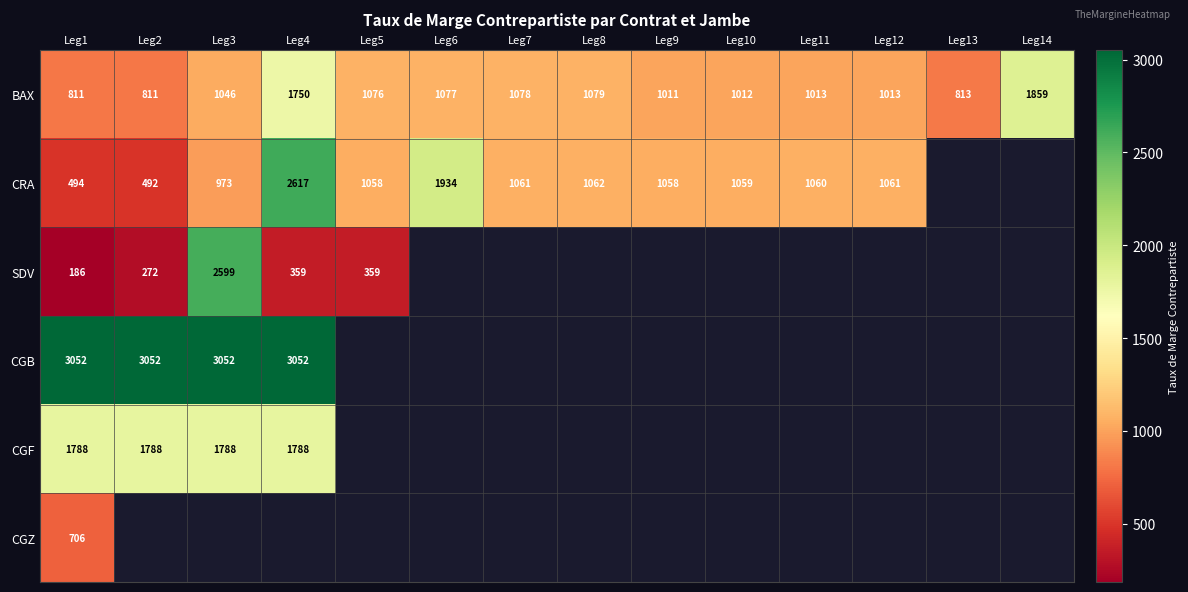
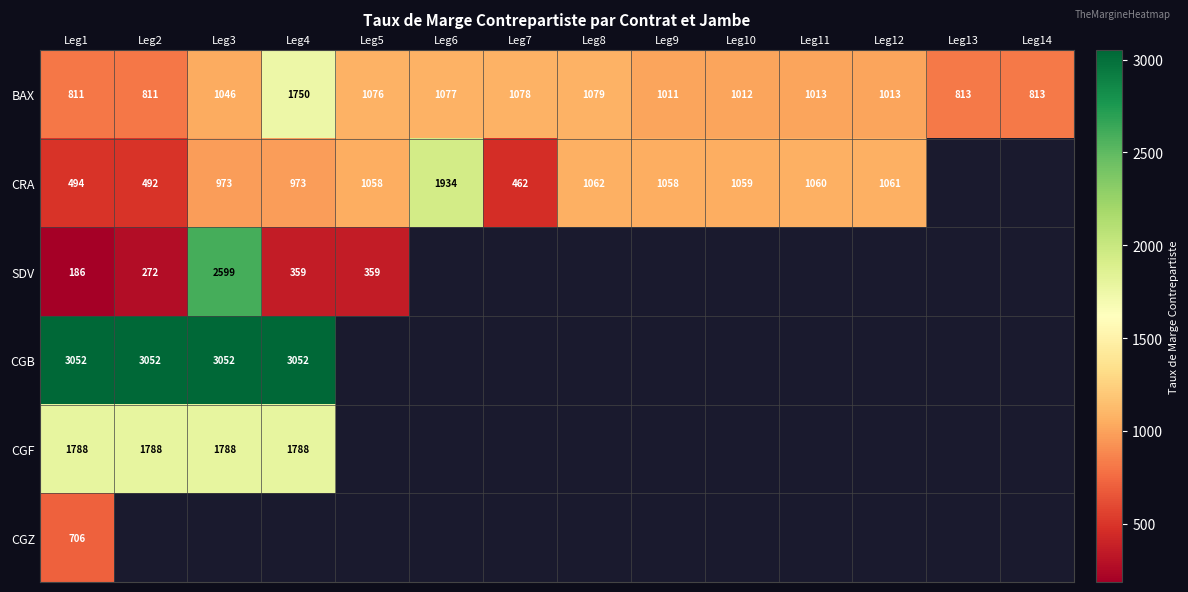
  {
    "BAX": {
      "Leg1": 811,
      "Leg2": 811,
      "Leg3": 1046,
      "Leg4": 1750,
      "Leg5": 1076,
      "Leg6": 1077,
      "Leg7": 1078,
      "Leg8": 1079,
      "Leg9": 1011,
      "Leg10": 1012,
      "Leg11": 1013,
      "Leg12": 1013,
      "Leg13": 813,
-     "Leg14": 1859
+     "Leg14": 813
    },
    "CRA": {
      "Leg1": 494,
      "Leg2": 492,
      "Leg3": 973,
-     "Leg4": 2617,
+     "Leg4": 973,
      "Leg5": 1058,
      "Leg6": 1934,
-     "Leg7": 1061,
+     "Leg7": 462,
      "Leg8": 1062,
      "Leg9": 1058,
      "Leg10": 1059,
      "Leg11": 1060,
      "Leg12": 1061
    },
    "SDV": {
      "Leg1": 186,
      "Leg2": 272,
      "Leg3": 2599,
      "Leg4": 359,
      "Leg5": 359
    },
    "CGB": {
      "Leg1": 3052,
      "Leg2": 3052,
      "Leg3": 3052,
      "Leg4": 3052
    },
    "CGF": {
      "Leg1": 1788,
      "Leg2": 1788,
      "Leg3": 1788,
      "Leg4": 1788
    },
    "CGZ": {
      "Leg1": 706
    }
  }
